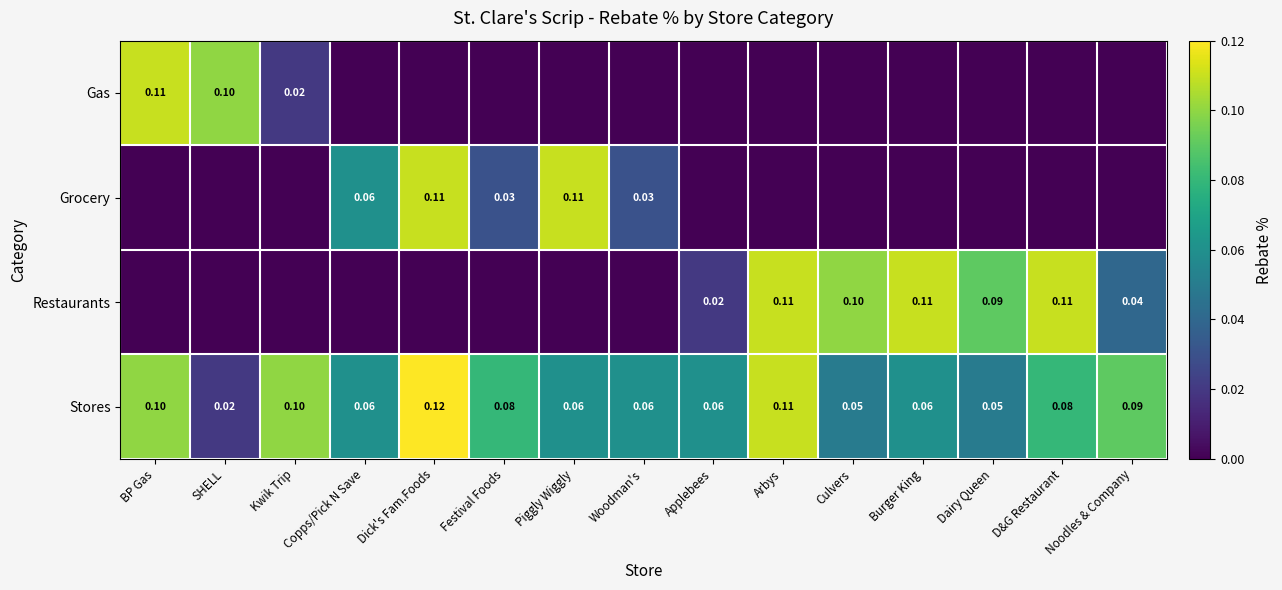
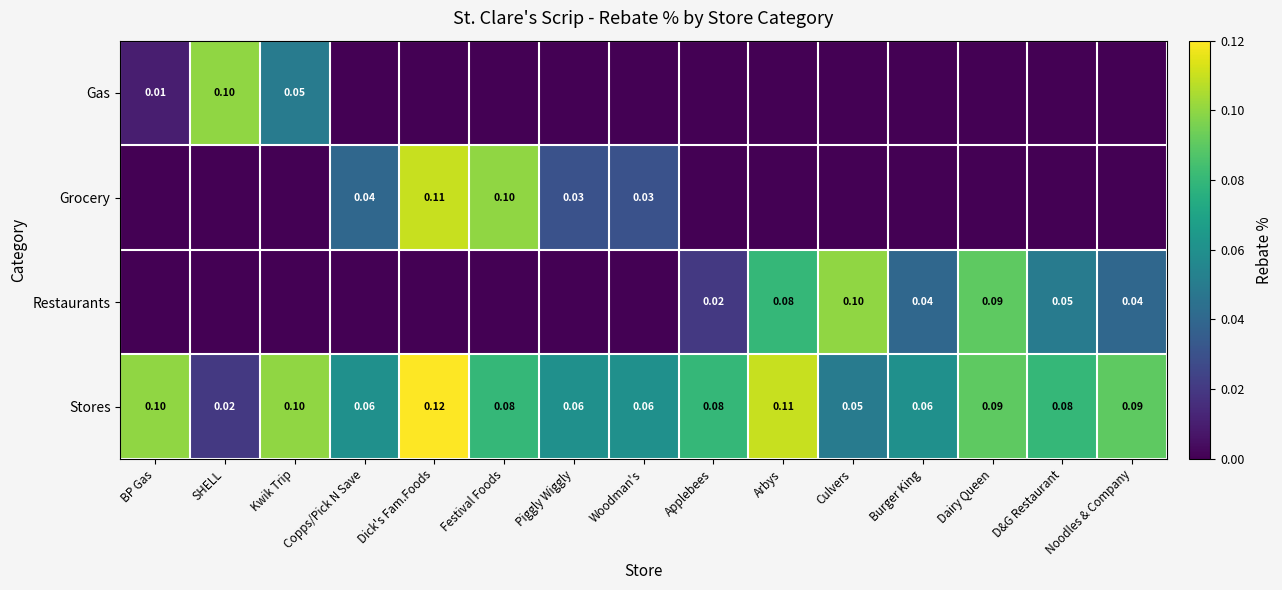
  {
    "Gas": {
-     "BP Gas": 0.11,
+     "BP Gas": 0.01,
      "SHELL": 0.10,
-     "Kwik Trip": 0.02
+     "Kwik Trip": 0.05
    },
    "Grocery": {
-     "Copps/Pick N Save": 0.06,
+     "Copps/Pick N Save": 0.04,
      "Dick's Fam.Foods": 0.11,
-     "Festival Foods": 0.03,
-     "Piggly Wiggly": 0.11,
+     "Festival Foods": 0.10,
+     "Piggly Wiggly": 0.03,
      "Woodman's": 0.03
    },
    "Restaurants": {
      "Applebees": 0.02,
-     "Arbys": 0.11,
+     "Arbys": 0.08,
      "Culvers": 0.10,
-     "Burger King": 0.11,
+     "Burger King": 0.04,
      "Dairy Queen": 0.09,
-     "D&G Restaurant": 0.11,
+     "D&G Restaurant": 0.05,
      "Noodles & Company": 0.04
    },
    "Stores": {
      "BP Gas": 0.10,
      "SHELL": 0.02,
      "Kwik Trip": 0.10,
      "Copps/Pick N Save": 0.06,
      "Dick's Fam.Foods": 0.12,
      "Festival Foods": 0.08,
      "Piggly Wiggly": 0.06,
      "Woodman's": 0.06,
-     "Applebees": 0.06,
+     "Applebees": 0.08,
      "Arbys": 0.11,
      "Culvers": 0.05,
      "Burger King": 0.06,
-     "Dairy Queen": 0.05,
+     "Dairy Queen": 0.09,
      "D&G Restaurant": 0.08,
      "Noodles & Company": 0.09
    }
  }
